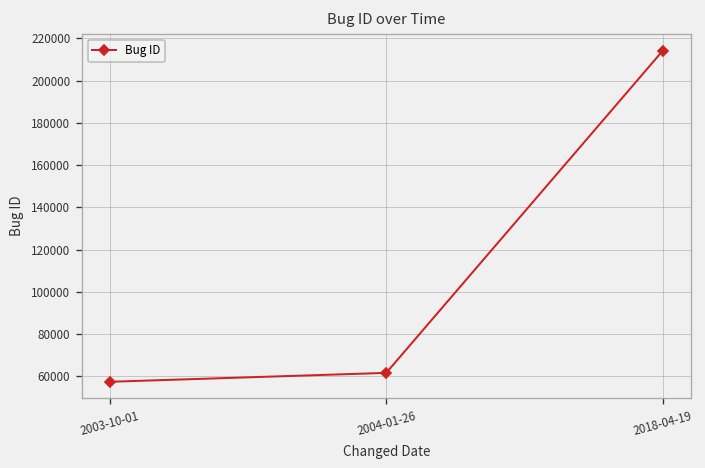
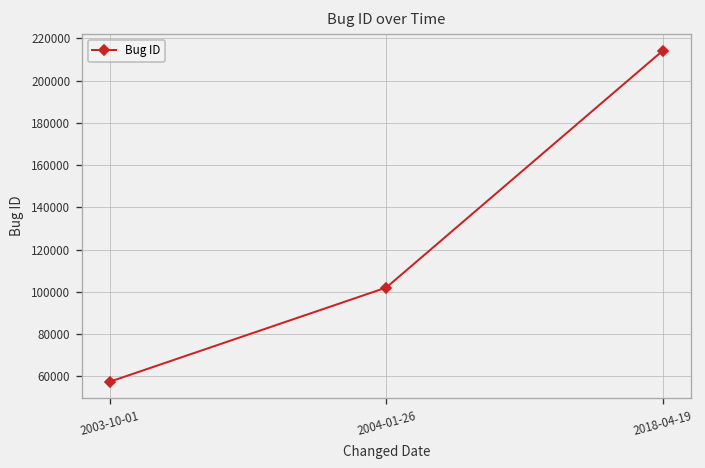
  {
    "2003-10-01": 57000,
-   "2004-01-26": 62000,
+   "2004-01-26": 102000,
    "2018-04-19": 214000
  }
